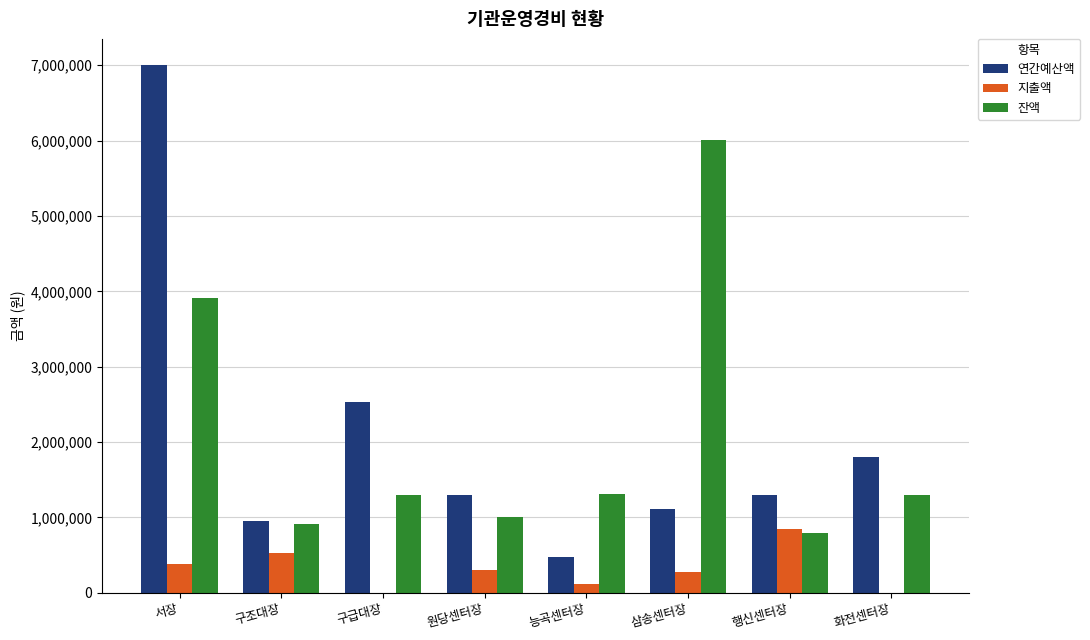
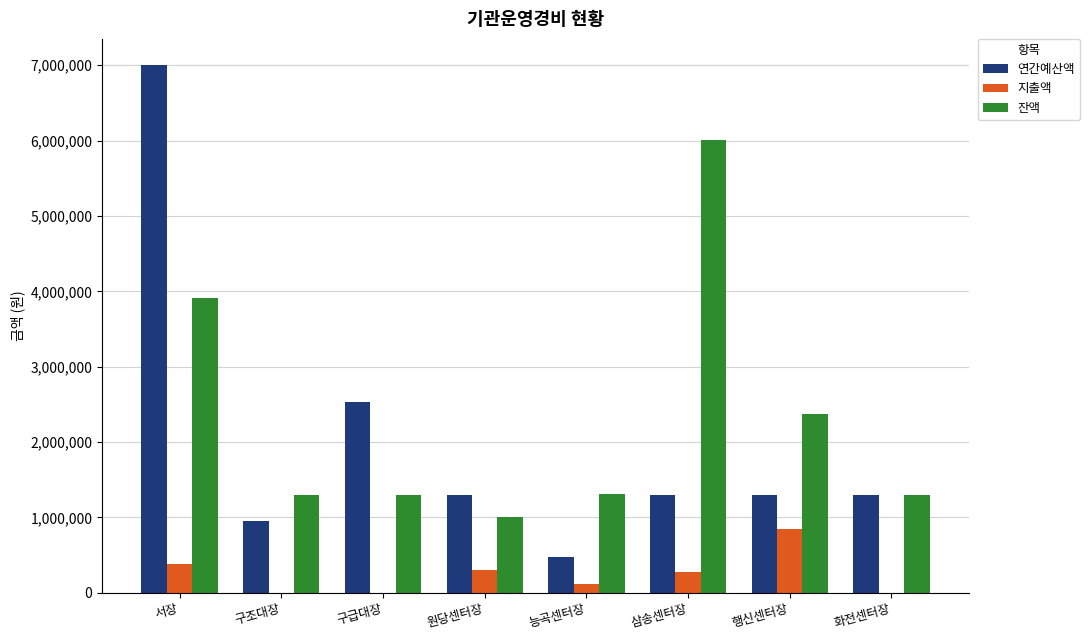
  {
    "연간예산액": {
      "서장": "7,000,000",
      "구조대장": "1,000,000",
      "구급대장": "2,500,000",
      "원당센터장": "1,300,000",
      "능곡센터장": "500,000",
-     "삼송센터장": "1,100,000",
+     "삼송센터장": "1,300,000",
      "행신센터장": "1,300,000",
-     "화전센터장": "1,800,000"
+     "화전센터장": "1,300,000"
    },
    "지출액": {
      "서장": "400,000",
-     "구조대장": "500,000",
+     "구조대장": "0",
      "구급대장": "0",
      "원당센터장": "300,000",
      "능곡센터장": "100,000",
      "삼송센터장": "300,000",
      "행신센터장": "900,000",
      "화전센터장": "0"
    },
    "잔액": {
      "서장": "3,900,000",
-     "구조대장": "900,000",
+     "구조대장": "1,300,000",
      "구급대장": "1,300,000",
      "원당센터장": "1,000,000",
      "능곡센터장": "1,300,000",
      "삼송센터장": "6,000,000",
-     "행신센터장": "800,000",
+     "행신센터장": "2,400,000",
      "화전센터장": "1,300,000"
    }
  }
